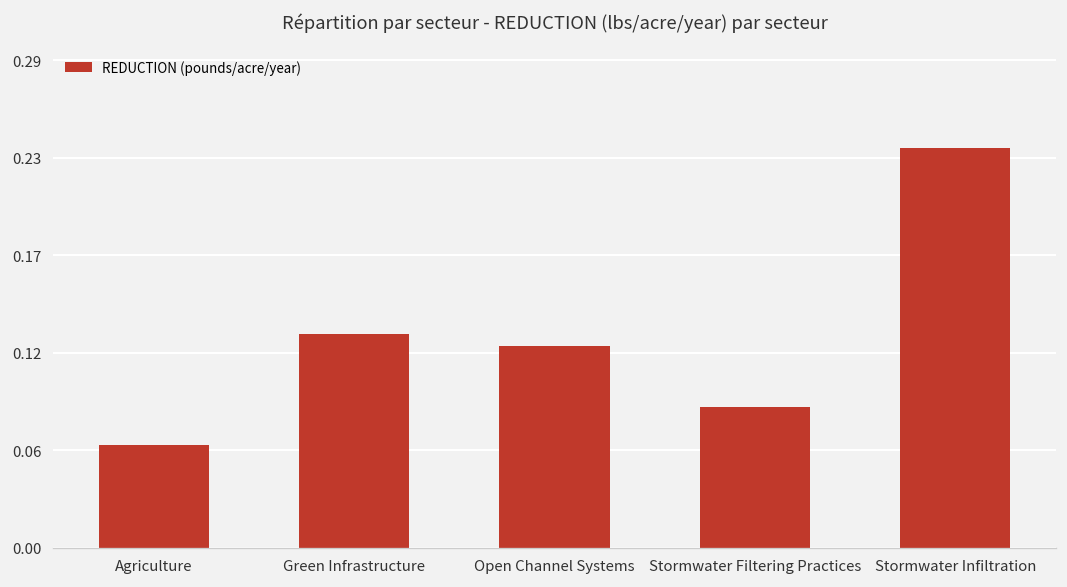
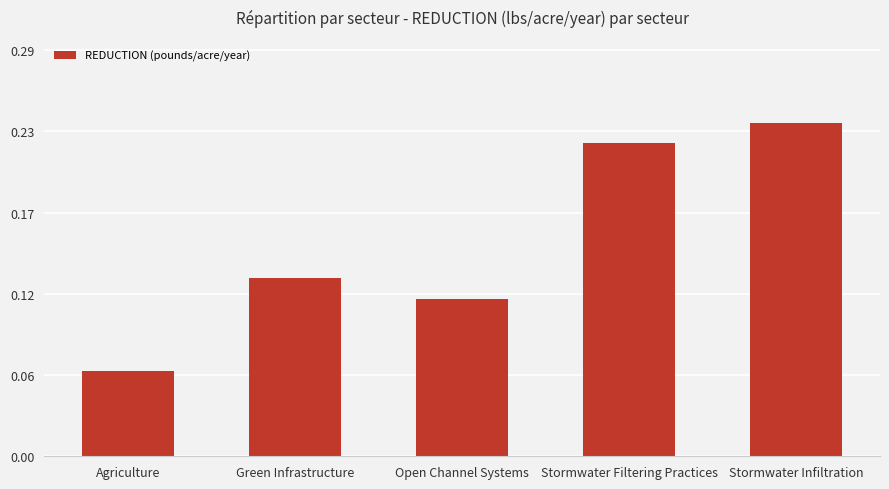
  {
    "Agriculture": 0.061,
    "Green Infrastructure": 0.127,
-   "Open Channel Systems": 0.120,
-   "Stormwater Filtering Practices": 0.084,
+   "Open Channel Systems": 0.112,
+   "Stormwater Filtering Practices": 0.224,
    "Stormwater Infiltration": 0.238
  }
